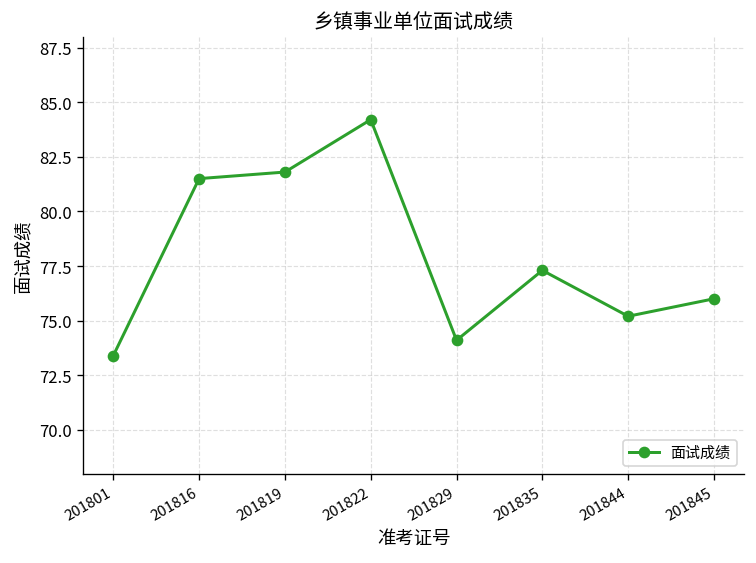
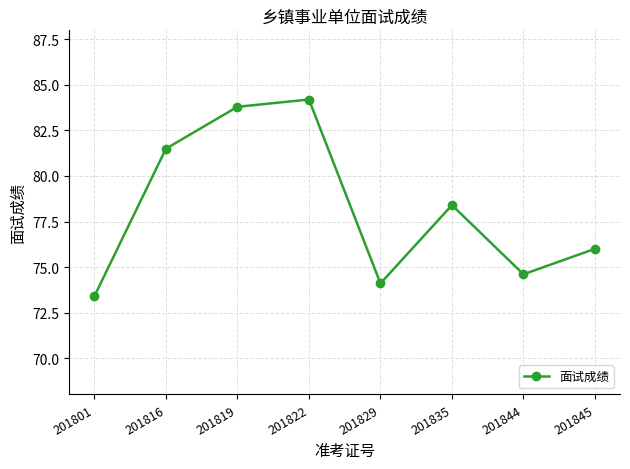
  {
    "201801": 73.4,
    "201816": 81.5,
-   "201819": 81.8,
+   "201819": 83.8,
    "201822": 84.2,
    "201829": 74.1,
-   "201835": 77.3,
-   "201844": 75.2,
+   "201835": 78.4,
+   "201844": 74.6,
    "201845": 76.0
  }
